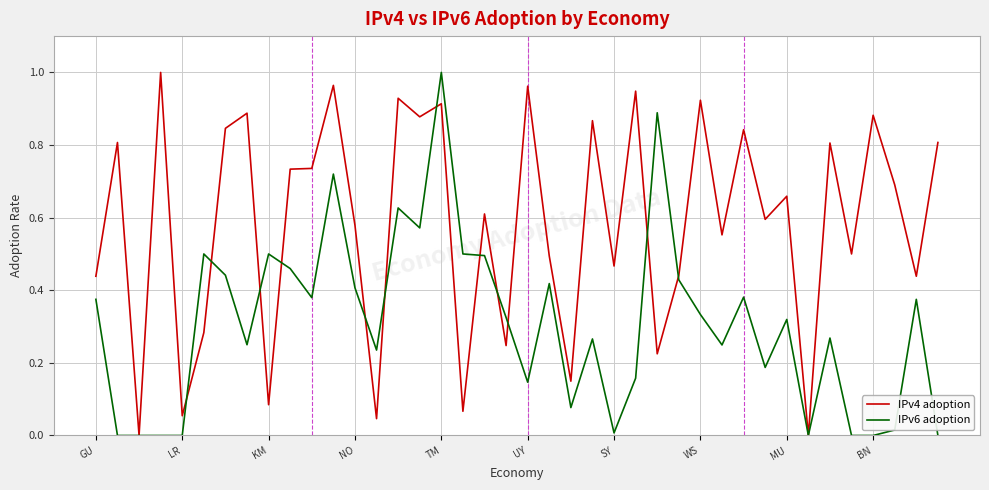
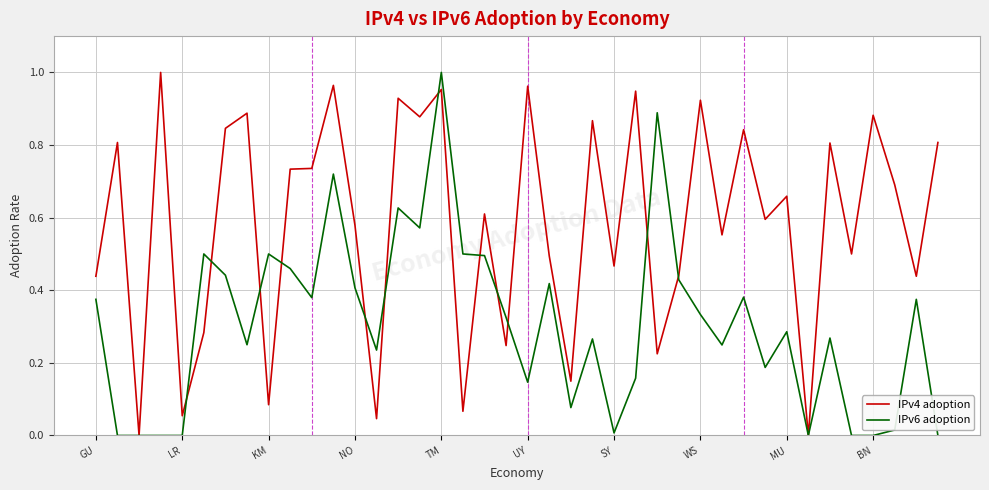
  {
    "IPv4 adoption": {
      "LR": 0.05,
      "KM": 0.08,
      "NO": 0.58,
-     "TM": 0.91,
+     "TM": 0.95,
      "UY": 0.96,
      "SY": 0.47,
      "WS": 0.92,
      "MU": 0.66,
      "BN": 0.88
    },
    "IPv6 adoption": {
      "LR": 0.00,
      "KM": 0.50,
      "NO": 0.41,
      "TM": 1.00,
      "UY": 0.15,
      "SY": 0.01,
      "WS": 0.33,
-     "MU": 0.32,
+     "MU": 0.29,
      "BN": 0.00
    }
  }
